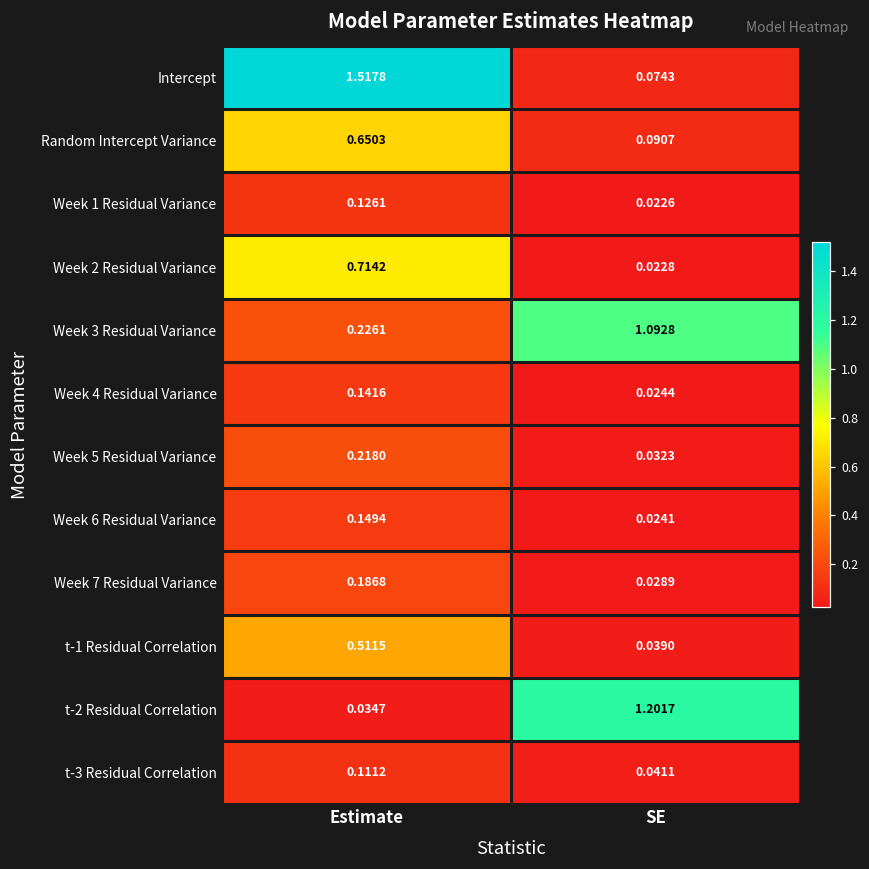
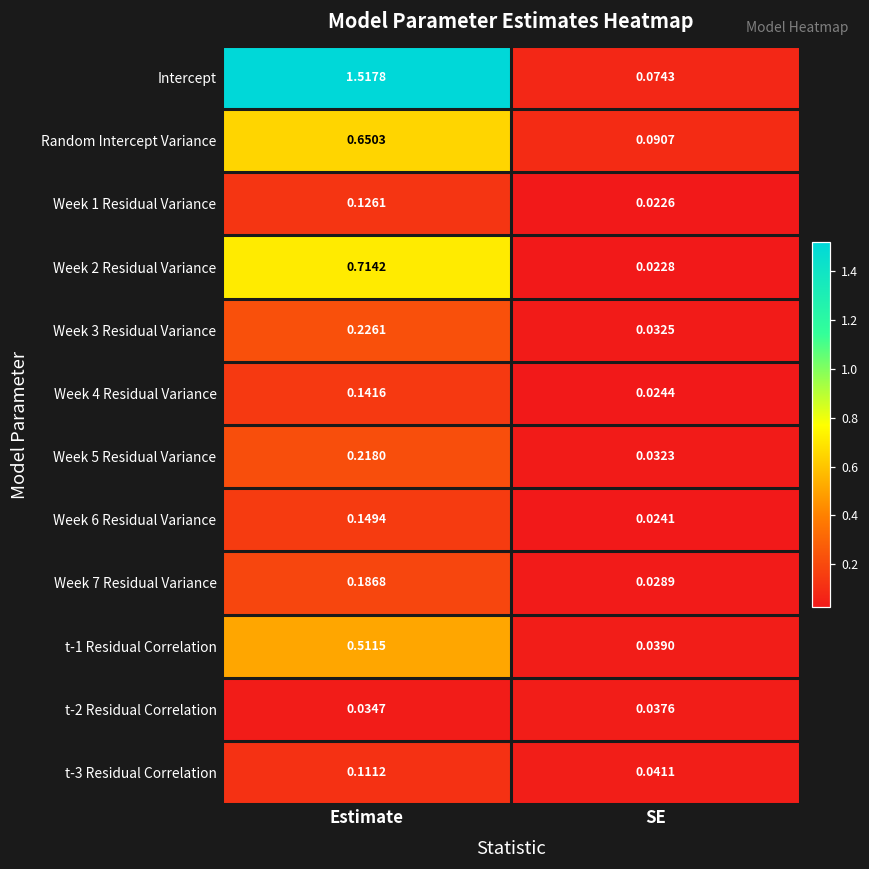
  {
    "Intercept": {
      "Estimate": 1.5178,
      "SE": 0.0743
    },
    "Random Intercept Variance": {
      "Estimate": 0.6503,
      "SE": 0.0907
    },
    "Week 1 Residual Variance": {
      "Estimate": 0.1261,
      "SE": 0.0226
    },
    "Week 2 Residual Variance": {
      "Estimate": 0.7142,
      "SE": 0.0228
    },
    "Week 3 Residual Variance": {
      "Estimate": 0.2261,
-     "SE": 1.0928
+     "SE": 0.0325
    },
    "Week 4 Residual Variance": {
      "Estimate": 0.1416,
      "SE": 0.0244
    },
    "Week 5 Residual Variance": {
      "Estimate": 0.2180,
      "SE": 0.0323
    },
    "Week 6 Residual Variance": {
      "Estimate": 0.1494,
      "SE": 0.0241
    },
    "Week 7 Residual Variance": {
      "Estimate": 0.1868,
      "SE": 0.0289
    },
    "t-1 Residual Correlation": {
      "Estimate": 0.5115,
      "SE": 0.0390
    },
    "t-2 Residual Correlation": {
      "Estimate": 0.0347,
-     "SE": 1.2017
+     "SE": 0.0376
    },
    "t-3 Residual Correlation": {
      "Estimate": 0.1112,
      "SE": 0.0411
    }
  }
